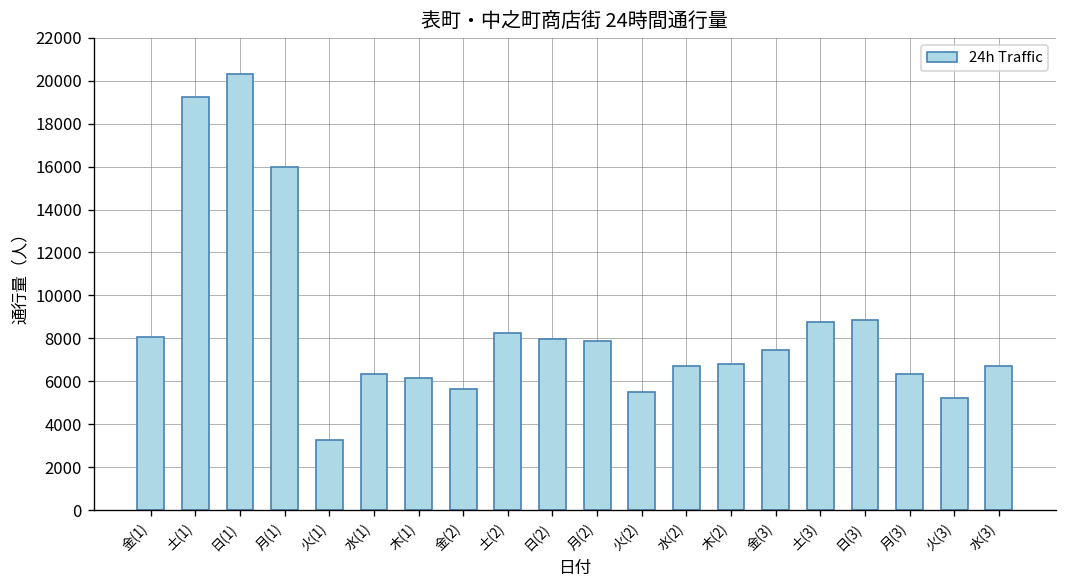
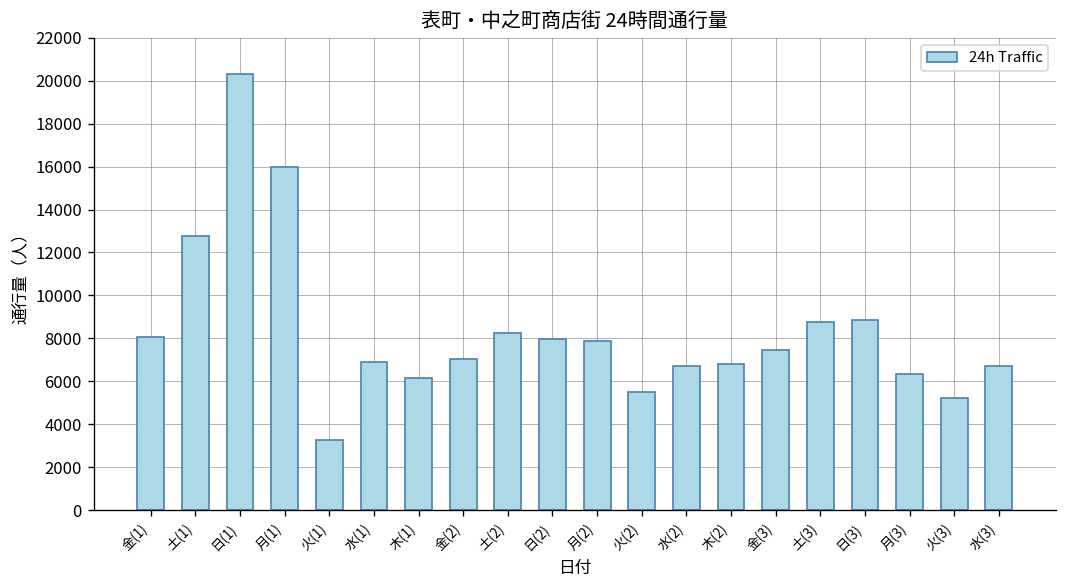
  {
    "金(1)": 8100,
-   "土(1)": 19200,
+   "土(1)": 12800,
    "日(1)": 20300,
    "月(1)": 16000,
    "火(1)": 3300,
-   "水(1)": 6300,
+   "水(1)": 6900,
    "木(1)": 6200,
-   "金(2)": 5600,
+   "金(2)": 7000,
    "土(2)": 8200,
    "日(2)": 8000,
    "月(2)": 7900,
    "火(2)": 5500,
    "水(2)": 6700,
    "木(2)": 6800,
    "金(3)": 7500,
    "土(3)": 8800,
    "日(3)": 8800,
    "月(3)": 6300,
    "火(3)": 5200,
    "水(3)": 6700
  }
